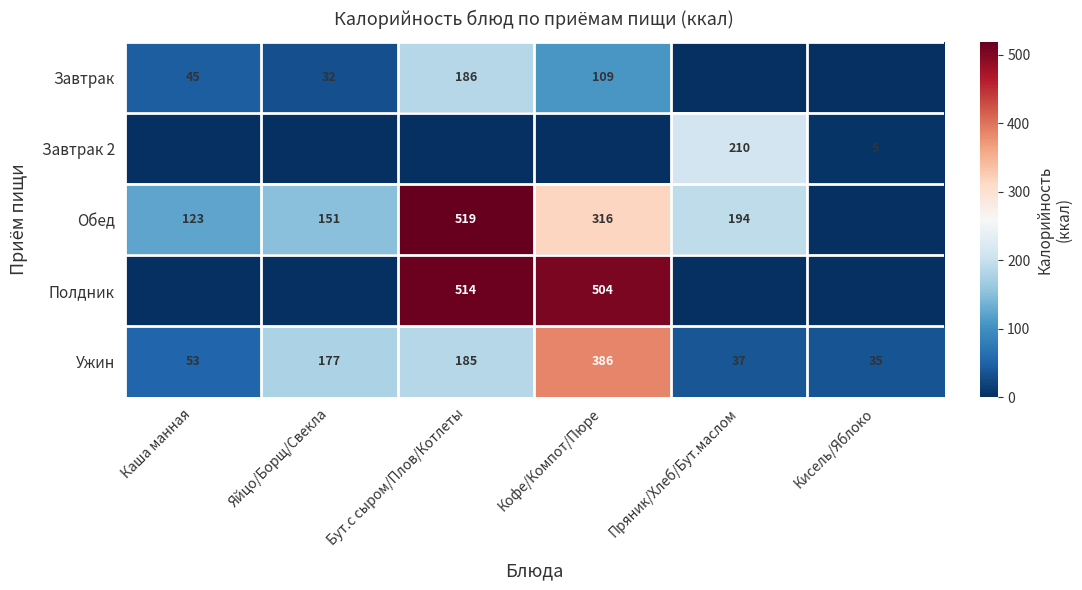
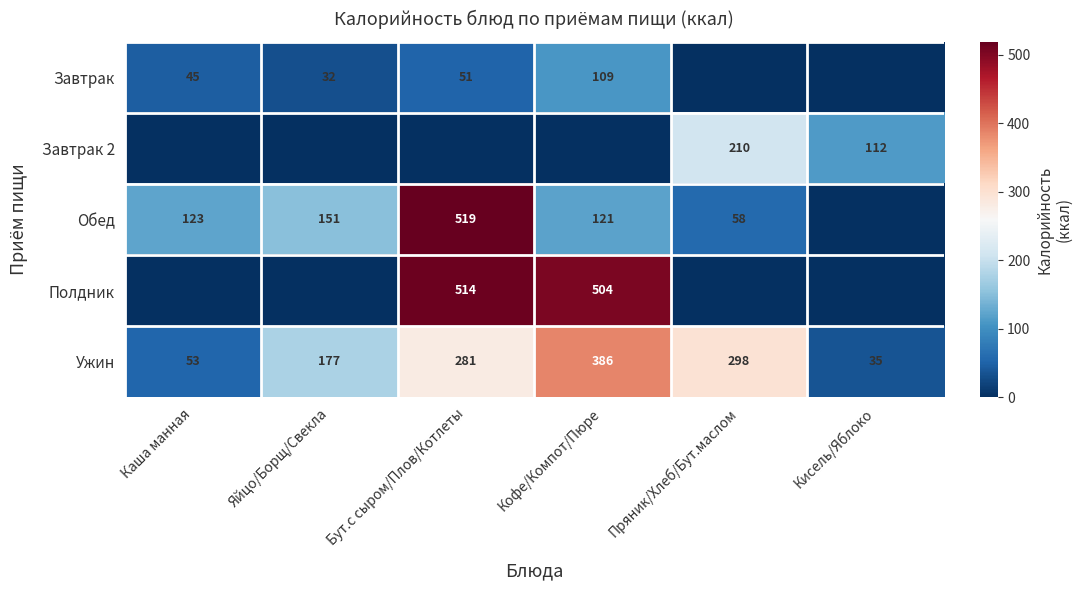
  {
    "Завтрак": {
      "Каша манная": 45,
      "Яйцо/Борщ/Свекла": 32,
-     "Бут.с сыром/Плов/Котлеты": 186,
+     "Бут.с сыром/Плов/Котлеты": 51,
      "Кофе/Компот/Пюре": 109
    },
    "Завтрак 2": {
      "Пряник/Хлеб/Бут.маслом": 210,
-     "Кисель/Яблоко": 5
+     "Кисель/Яблоко": 112
    },
    "Обед": {
      "Каша манная": 123,
      "Яйцо/Борщ/Свекла": 151,
      "Бут.с сыром/Плов/Котлеты": 519,
-     "Кофе/Компот/Пюре": 316,
-     "Пряник/Хлеб/Бут.маслом": 194
+     "Кофе/Компот/Пюре": 121,
+     "Пряник/Хлеб/Бут.маслом": 58
    },
    "Полдник": {
      "Бут.с сыром/Плов/Котлеты": 514,
      "Кофе/Компот/Пюре": 504
    },
    "Ужин": {
      "Каша манная": 53,
      "Яйцо/Борщ/Свекла": 177,
-     "Бут.с сыром/Плов/Котлеты": 185,
+     "Бут.с сыром/Плов/Котлеты": 281,
      "Кофе/Компот/Пюре": 386,
-     "Пряник/Хлеб/Бут.маслом": 37,
+     "Пряник/Хлеб/Бут.маслом": 298,
      "Кисель/Яблоко": 35
    }
  }
